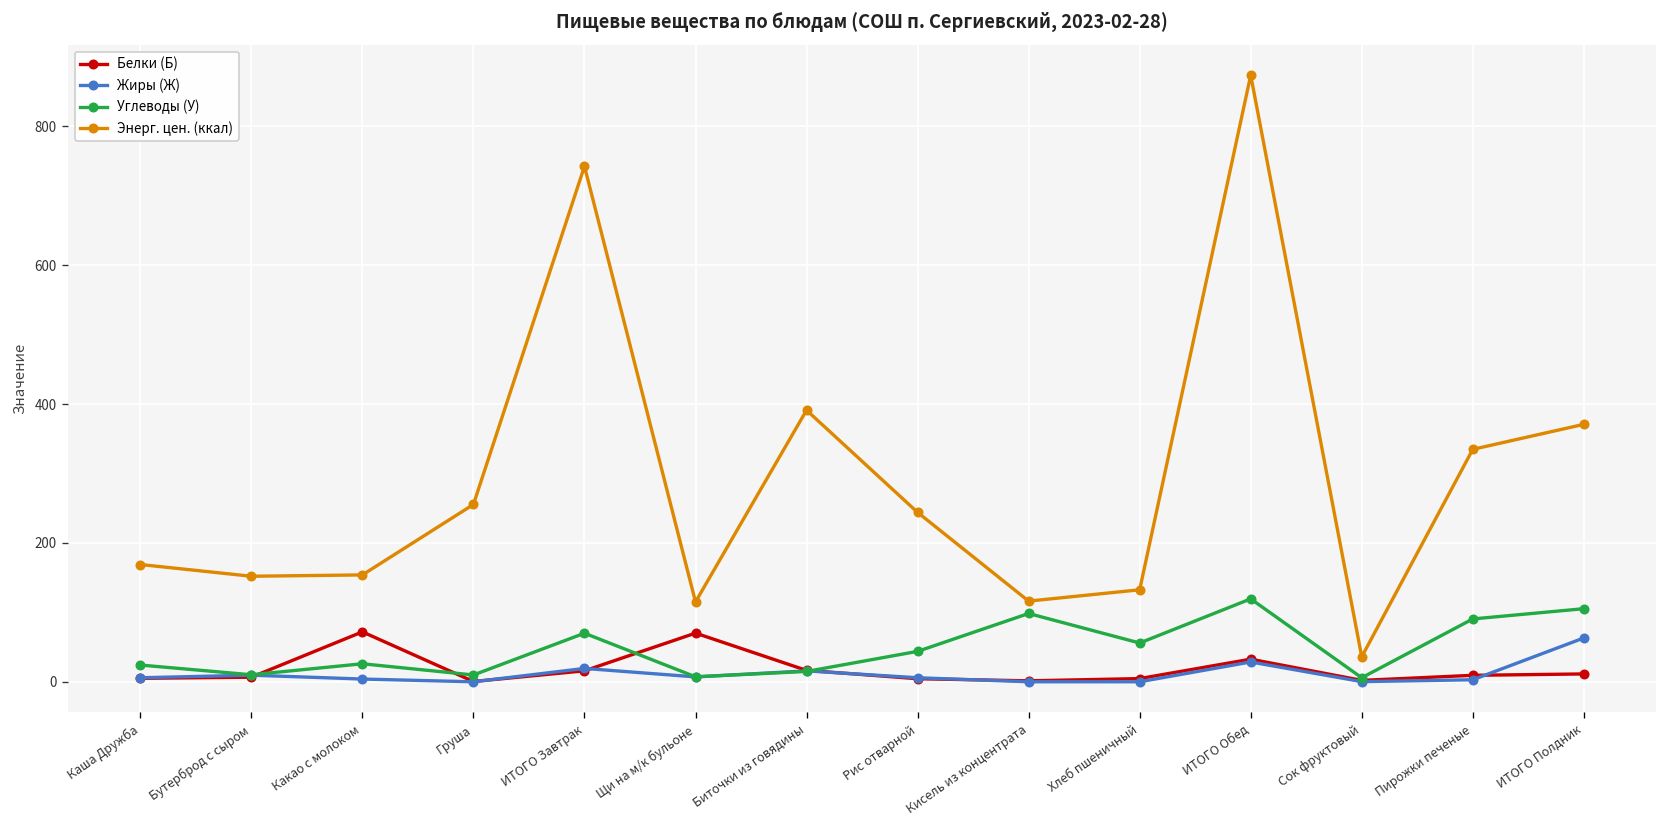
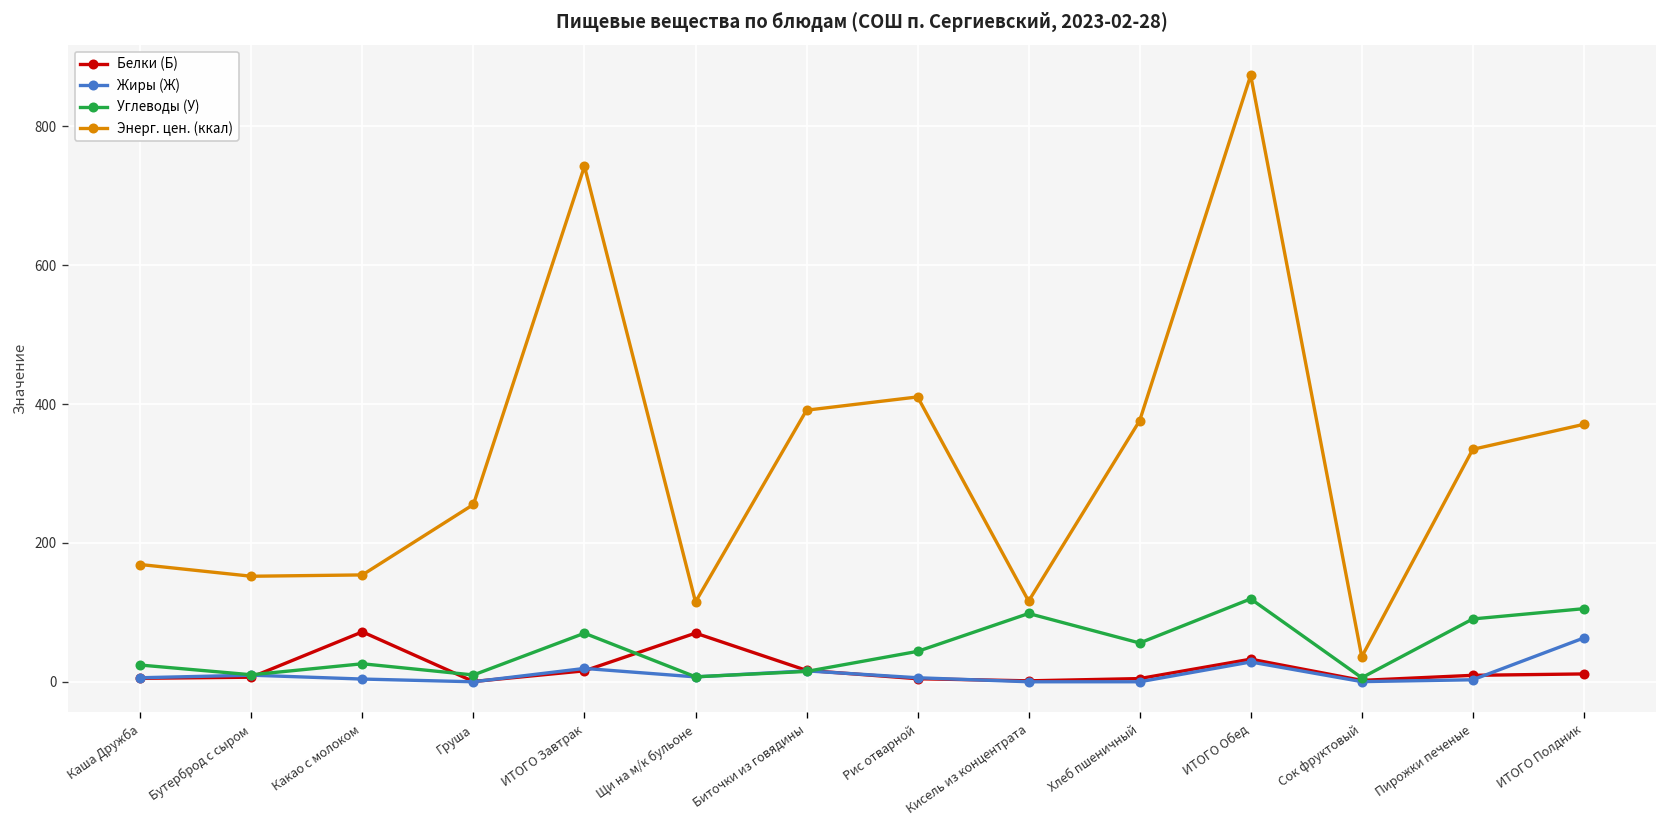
  {
    "Белки (Б)": {
      "Какао с молоком": 70,
      "Щи на м/к бульоне": 70,
      "Хлеб пшеничный": 0,
      "Пирожки печеные": 10,
      "ИТОГО Полдник": 10
    },
    "Жиры (Ж)": {
      "Какао с молоком": 0,
      "Хлеб пшеничный": 0,
      "Пирожки печеные": 0,
      "ИТОГО Полдник": 60
    },
    "Углеводы (У)": {
      "Каша Дружба": 20,
      "Какао с молоком": 30,
      "Груша": 10,
      "ИТОГО Завтрак": 70,
      "Рис отварной": 40,
      "Кисель из концентрата": 100,
      "Хлеб пшеничный": 60,
      "ИТОГО Обед": 120,
      "Пирожки печеные": 90,
      "ИТОГО Полдник": 110
    },
    "Энерг. цен. (ккал)": {
      "Каша Дружба": 170,
      "Бутерброд с сыром": 150,
      "Какао с молоком": 150,
      "Груша": 260,
      "ИТОГО Завтрак": 740,
      "Щи на м/к бульоне": 120,
      "Биточки из говядины": 390,
-     "Рис отварной": 240,
+     "Рис отварной": 410,
      "Кисель из концентрата": 120,
-     "Хлеб пшеничный": 130,
+     "Хлеб пшеничный": 380,
      "ИТОГО Обед": 870,
      "Сок фруктовый": 40,
      "Пирожки печеные": 330,
      "ИТОГО Полдник": 370
    }
  }
